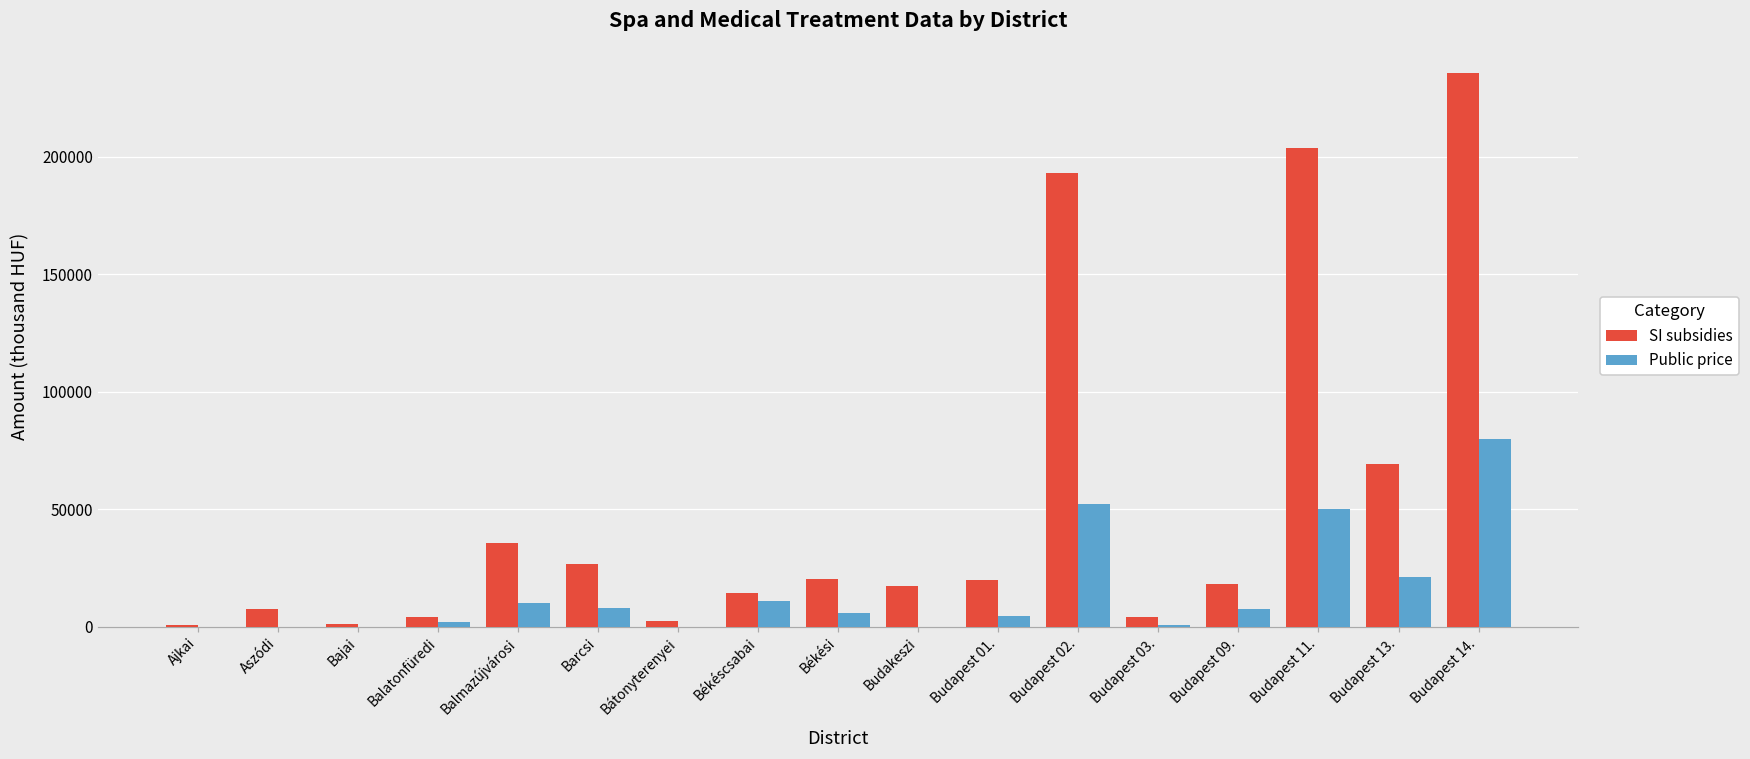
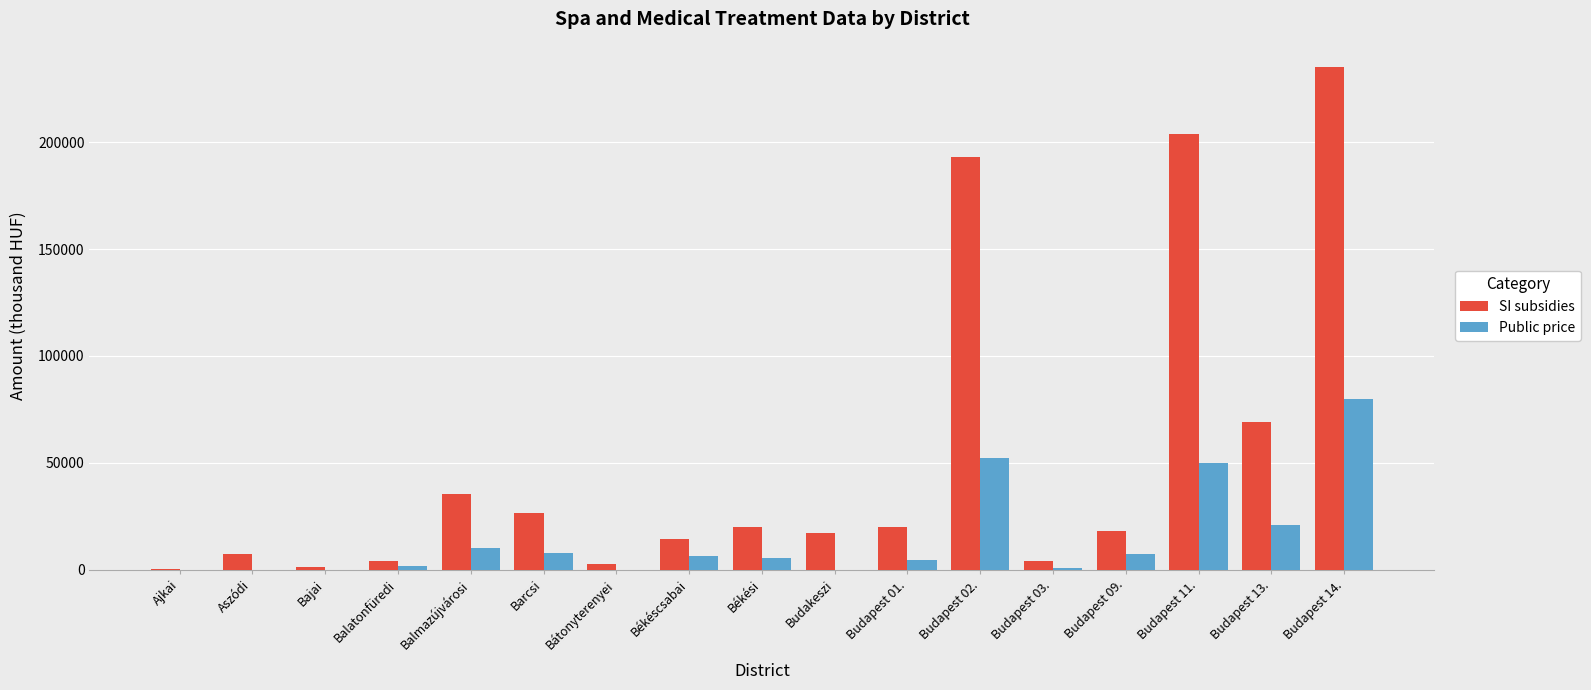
  {
    "SI subsidies": {
      "Aszódi": 7000,
      "Bajai": 1000,
      "Balatonfüredi": 4000,
      "Balmazújvárosi": 36000,
      "Barcsi": 27000,
      "Bátonyterenyei": 2000,
      "Békéscsabai": 14000,
      "Békési": 20000,
      "Budakeszi": 17000,
      "Budapest 01.": 20000,
      "Budapest 02.": 193000,
      "Budapest 03.": 4000,
      "Budapest 09.": 18000,
      "Budapest 11.": 204000,
      "Budapest 13.": 69000,
      "Budapest 14.": 235000
    },
    "Public price": {
      "Ajkai": 0,
      "Aszódi": 0,
      "Bajai": 0,
      "Balatonfüredi": 2000,
      "Balmazújvárosi": 10000,
      "Barcsi": 8000,
      "Bátonyterenyei": 0,
-     "Békéscsabai": 11000,
+     "Békéscsabai": 6000,
      "Békési": 6000,
      "Budakeszi": 0,
      "Budapest 01.": 5000,
      "Budapest 02.": 52000,
      "Budapest 09.": 8000,
      "Budapest 11.": 50000,
      "Budapest 13.": 21000,
      "Budapest 14.": 80000
    }
  }
